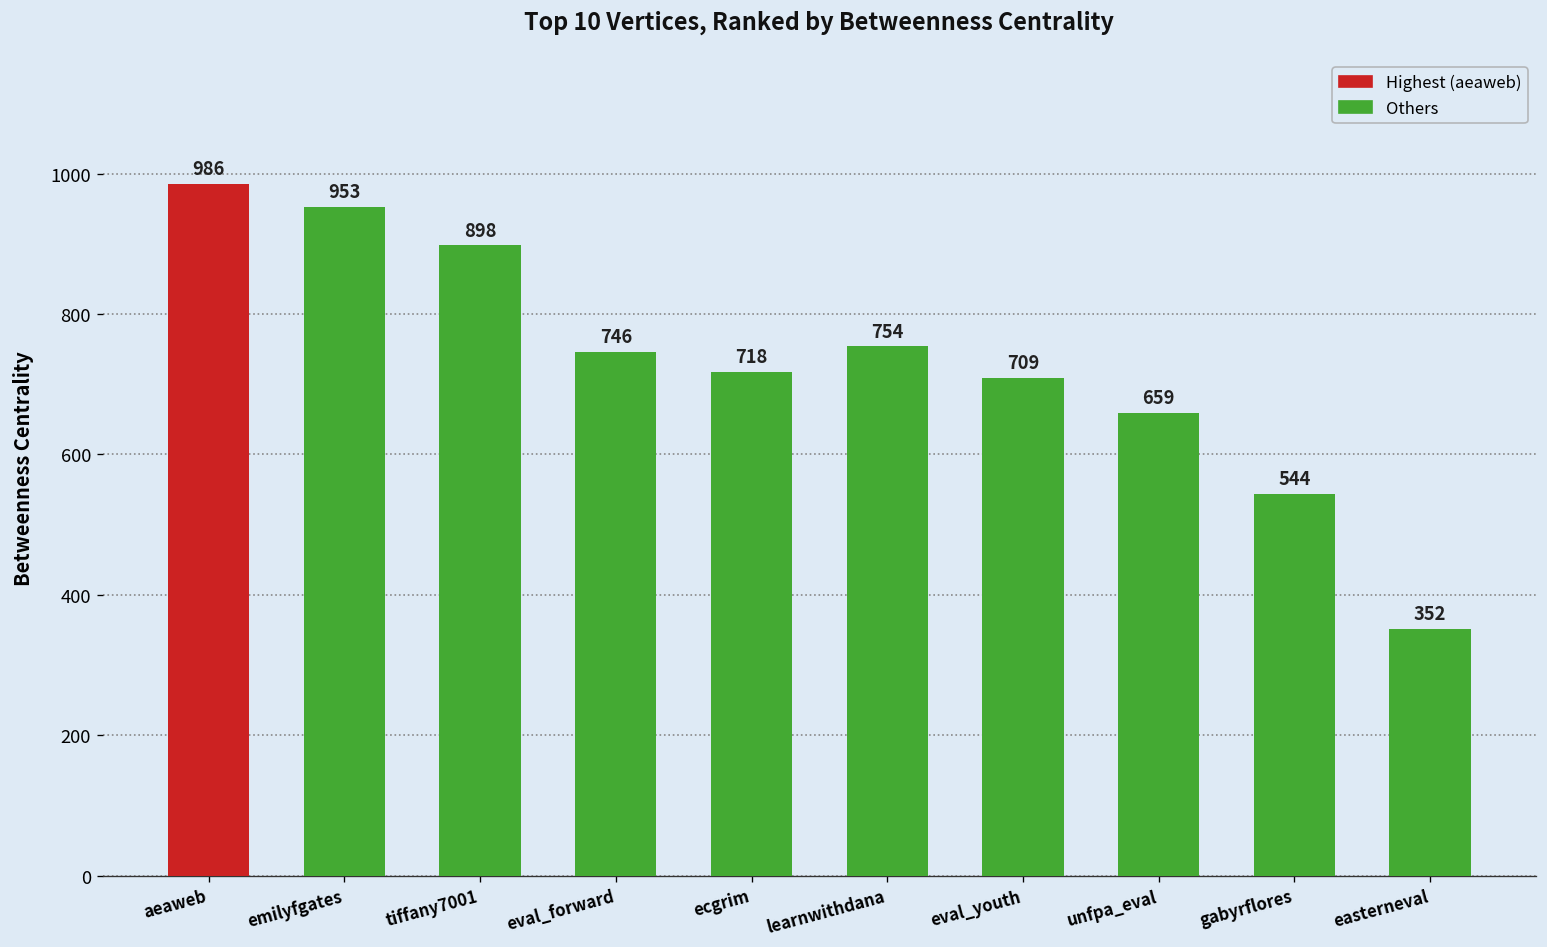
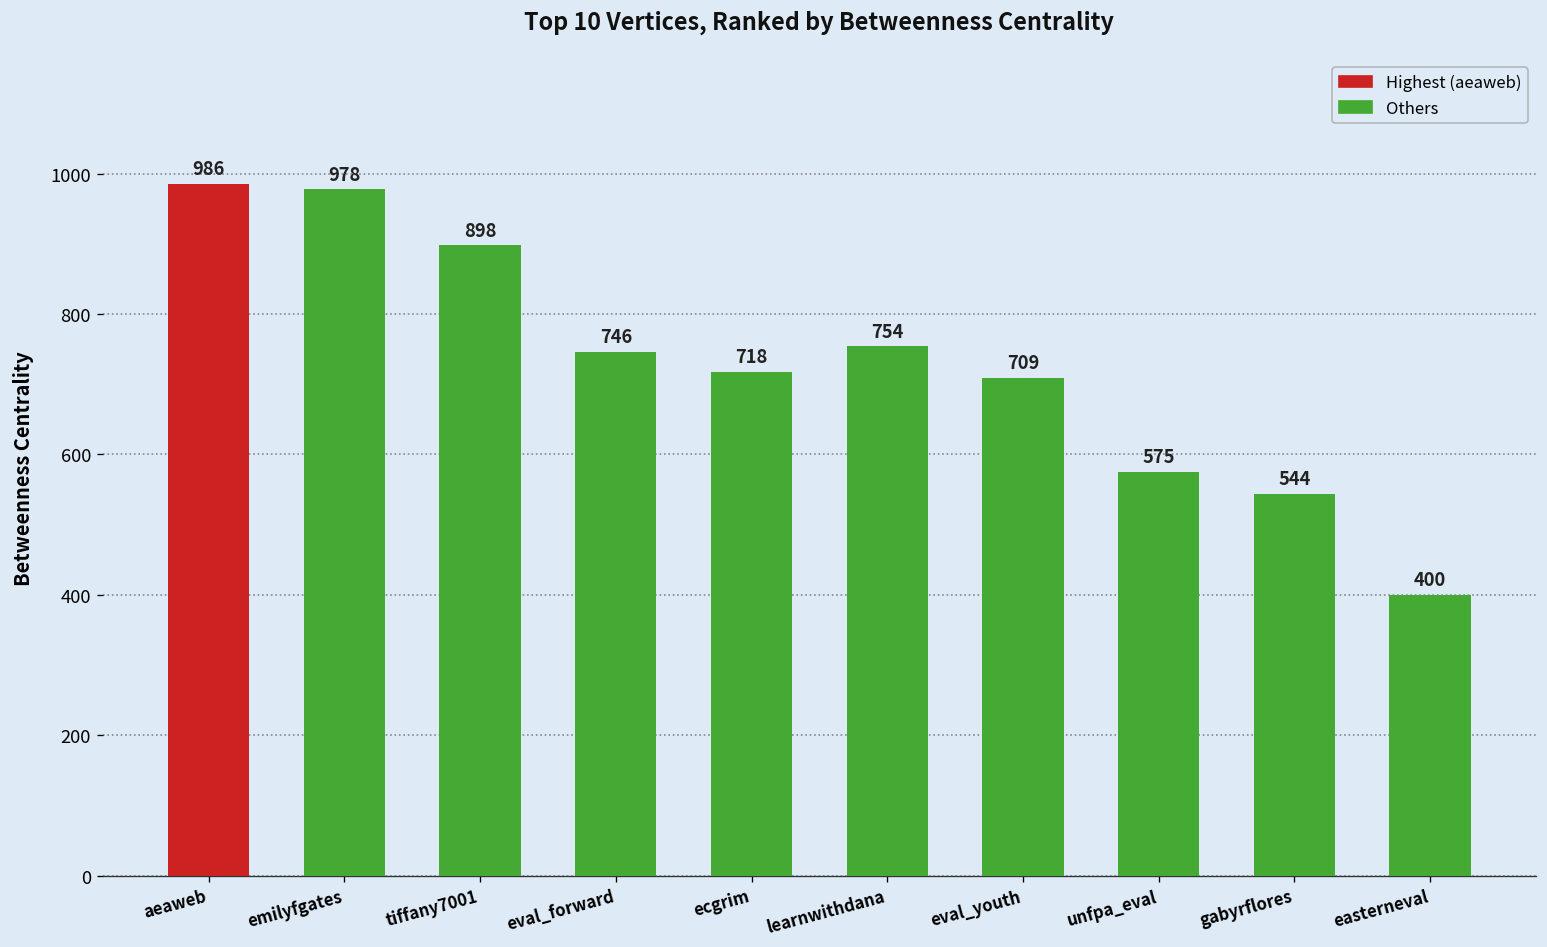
  {
    "aeaweb": 986,
-   "emilyfgates": 953,
+   "emilyfgates": 978,
    "tiffany7001": 898,
    "eval_forward": 746,
    "ecgrim": 718,
    "learnwithdana": 754,
    "eval_youth": 709,
-   "unfpa_eval": 659,
+   "unfpa_eval": 575,
    "gabyrflores": 544,
-   "easterneval": 352
+   "easterneval": 400
  }
